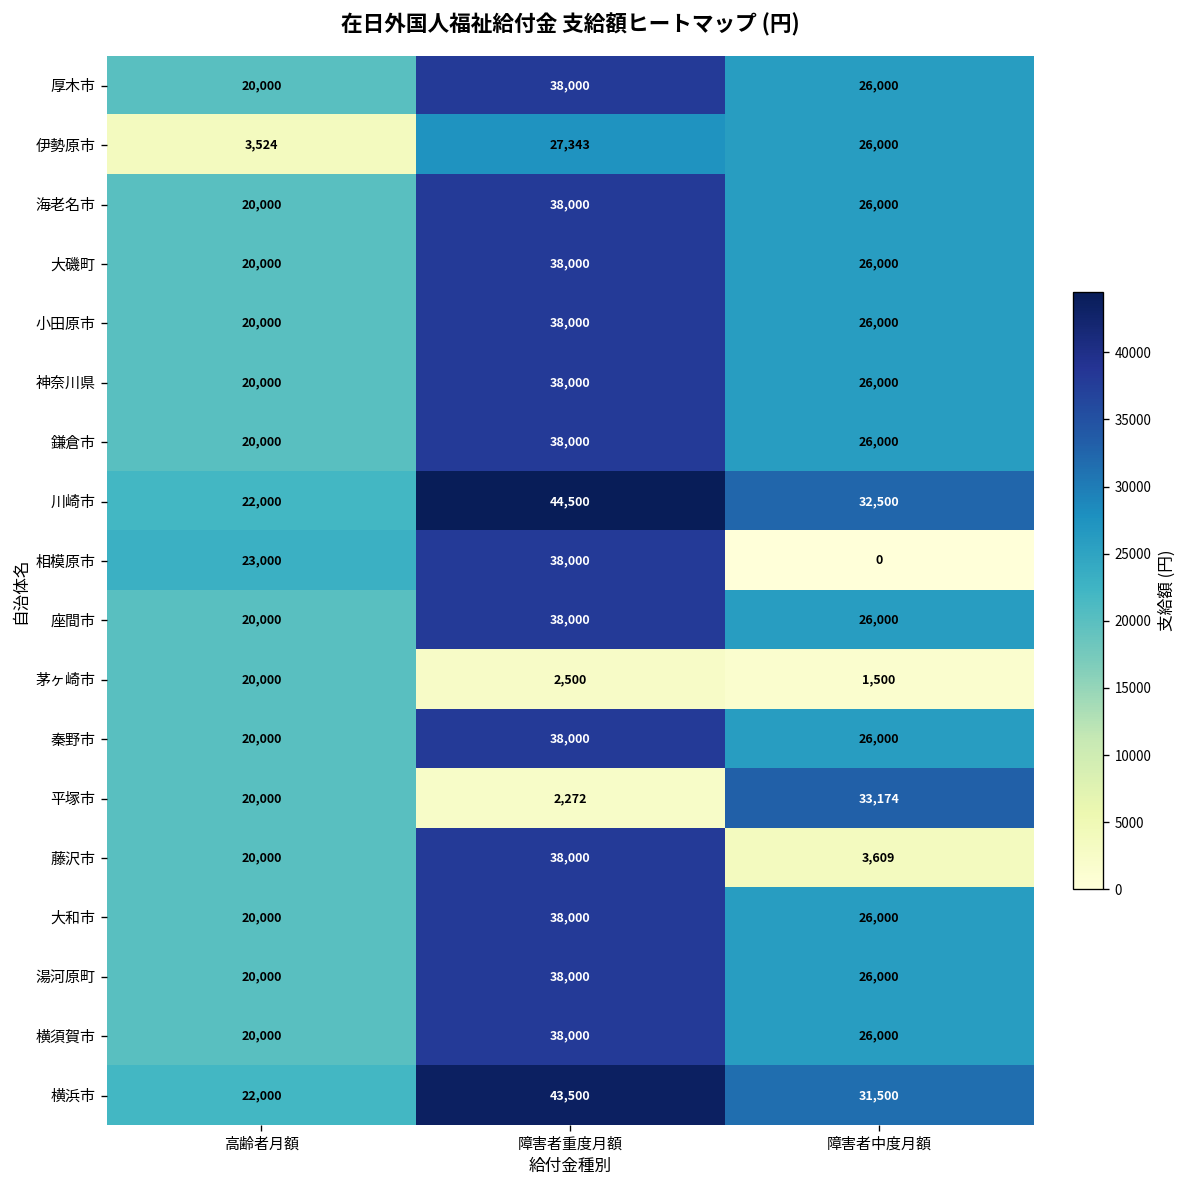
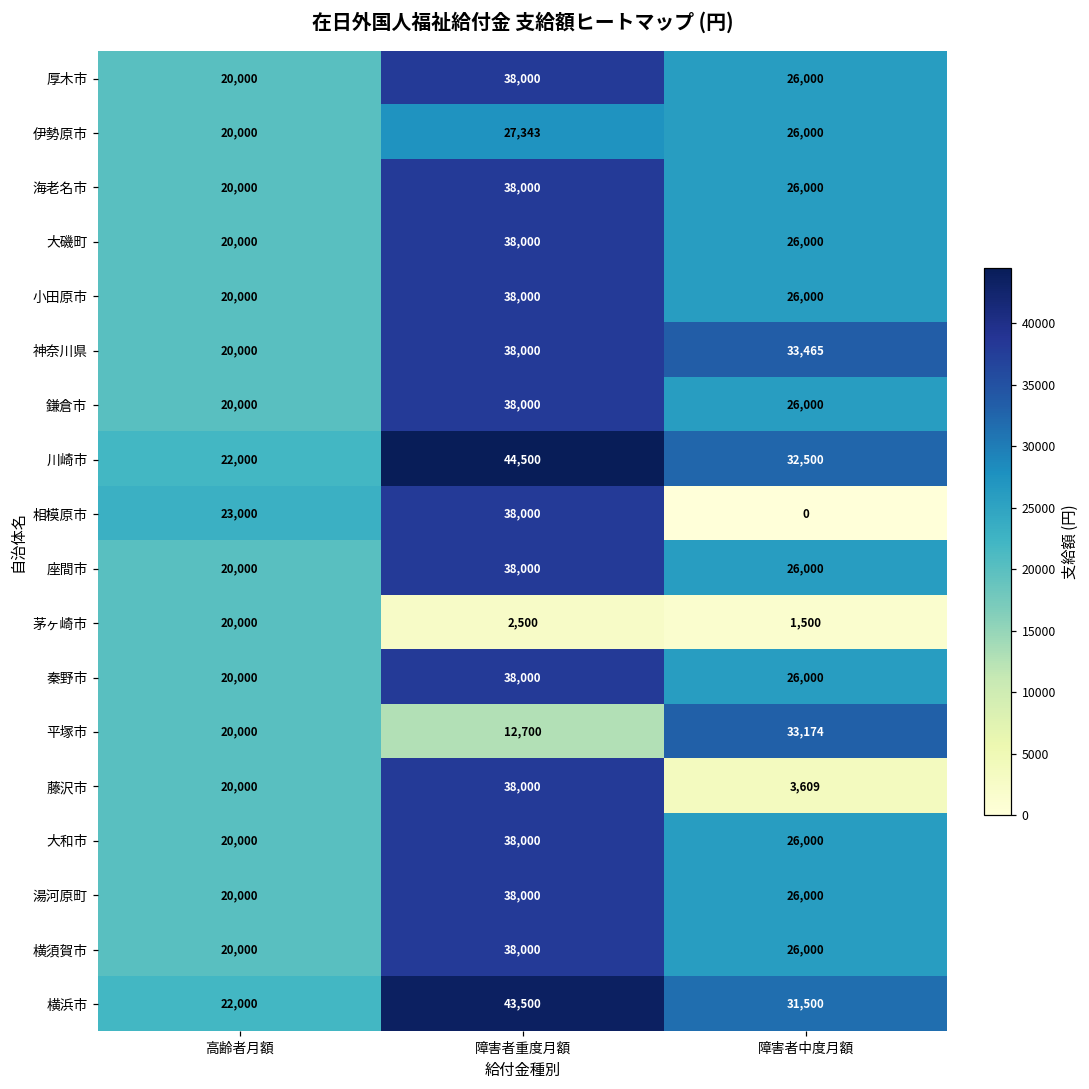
  {
    "厚木市": {
      "高齢者月額": "20,000",
      "障害者重度月額": "38,000",
      "障害者中度月額": "26,000"
    },
    "伊勢原市": {
-     "高齢者月額": "3,524",
+     "高齢者月額": "20,000",
      "障害者重度月額": "27,343",
      "障害者中度月額": "26,000"
    },
    "海老名市": {
      "高齢者月額": "20,000",
      "障害者重度月額": "38,000",
      "障害者中度月額": "26,000"
    },
    "大磯町": {
      "高齢者月額": "20,000",
      "障害者重度月額": "38,000",
      "障害者中度月額": "26,000"
    },
    "小田原市": {
      "高齢者月額": "20,000",
      "障害者重度月額": "38,000",
      "障害者中度月額": "26,000"
    },
    "神奈川県": {
      "高齢者月額": "20,000",
      "障害者重度月額": "38,000",
-     "障害者中度月額": "26,000"
+     "障害者中度月額": "33,465"
    },
    "鎌倉市": {
      "高齢者月額": "20,000",
      "障害者重度月額": "38,000",
      "障害者中度月額": "26,000"
    },
    "川崎市": {
      "高齢者月額": "22,000",
      "障害者重度月額": "44,500",
      "障害者中度月額": "32,500"
    },
    "相模原市": {
      "高齢者月額": "23,000",
      "障害者重度月額": "38,000",
      "障害者中度月額": "0"
    },
    "座間市": {
      "高齢者月額": "20,000",
      "障害者重度月額": "38,000",
      "障害者中度月額": "26,000"
    },
    "茅ヶ崎市": {
      "高齢者月額": "20,000",
      "障害者重度月額": "2,500",
      "障害者中度月額": "1,500"
    },
    "秦野市": {
      "高齢者月額": "20,000",
      "障害者重度月額": "38,000",
      "障害者中度月額": "26,000"
    },
    "平塚市": {
      "高齢者月額": "20,000",
-     "障害者重度月額": "2,272",
+     "障害者重度月額": "12,700",
      "障害者中度月額": "33,174"
    },
    "藤沢市": {
      "高齢者月額": "20,000",
      "障害者重度月額": "38,000",
      "障害者中度月額": "3,609"
    },
    "大和市": {
      "高齢者月額": "20,000",
      "障害者重度月額": "38,000",
      "障害者中度月額": "26,000"
    },
    "湯河原町": {
      "高齢者月額": "20,000",
      "障害者重度月額": "38,000",
      "障害者中度月額": "26,000"
    },
    "横須賀市": {
      "高齢者月額": "20,000",
      "障害者重度月額": "38,000",
      "障害者中度月額": "26,000"
    },
    "横浜市": {
      "高齢者月額": "22,000",
      "障害者重度月額": "43,500",
      "障害者中度月額": "31,500"
    }
  }
